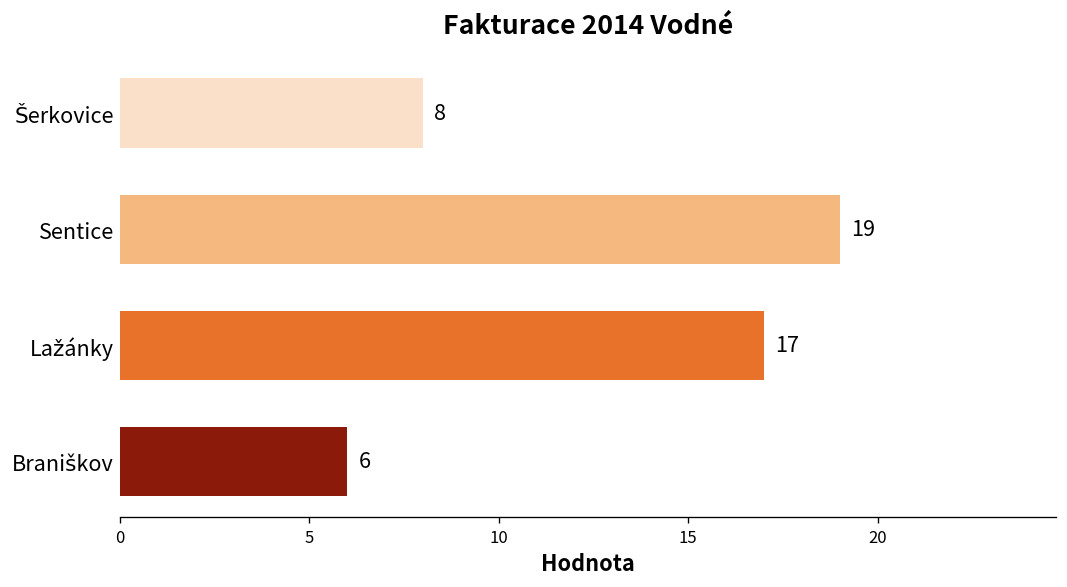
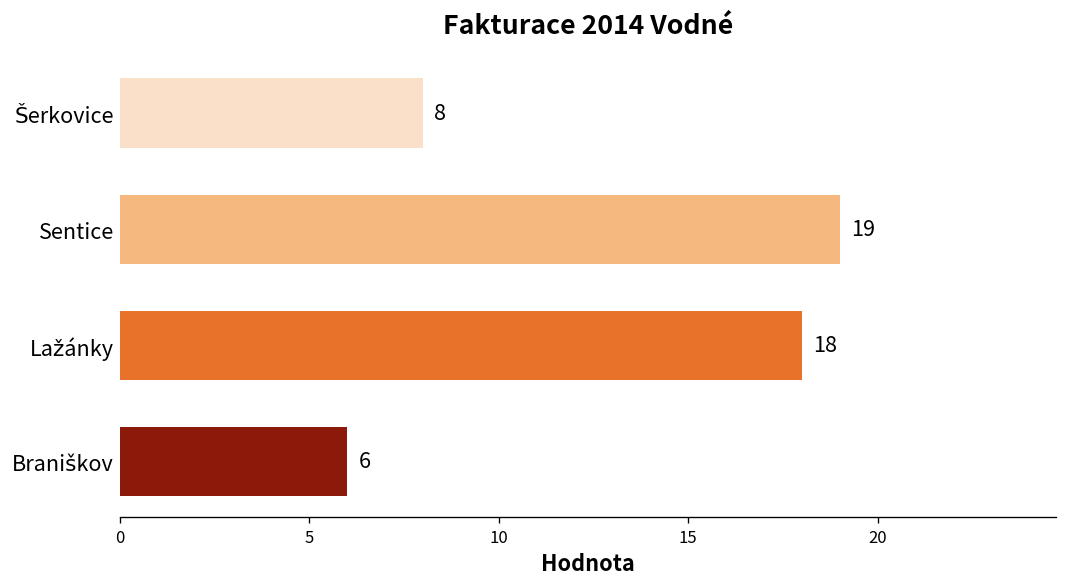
  {
    "Šerkovice": 8,
    "Sentice": 19,
-   "Lažánky": 17,
+   "Lažánky": 18,
    "Braniškov": 6
  }
